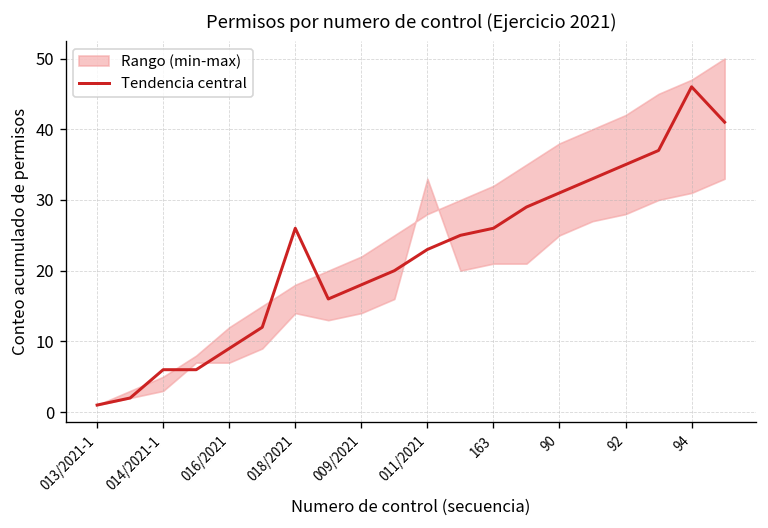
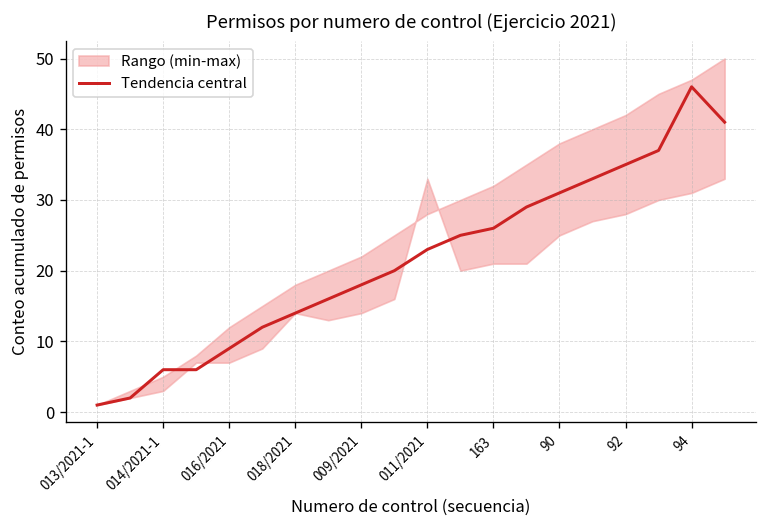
  {
    "Tendencia central": {
      "014/2021-1": 6,
      "016/2021": 9,
-     "018/2021": 26,
+     "018/2021": 14,
      "009/2021": 18,
      "011/2021": 23,
      "163": 26,
      "90": 31,
      "92": 35,
      "94": 46
    }
  }
